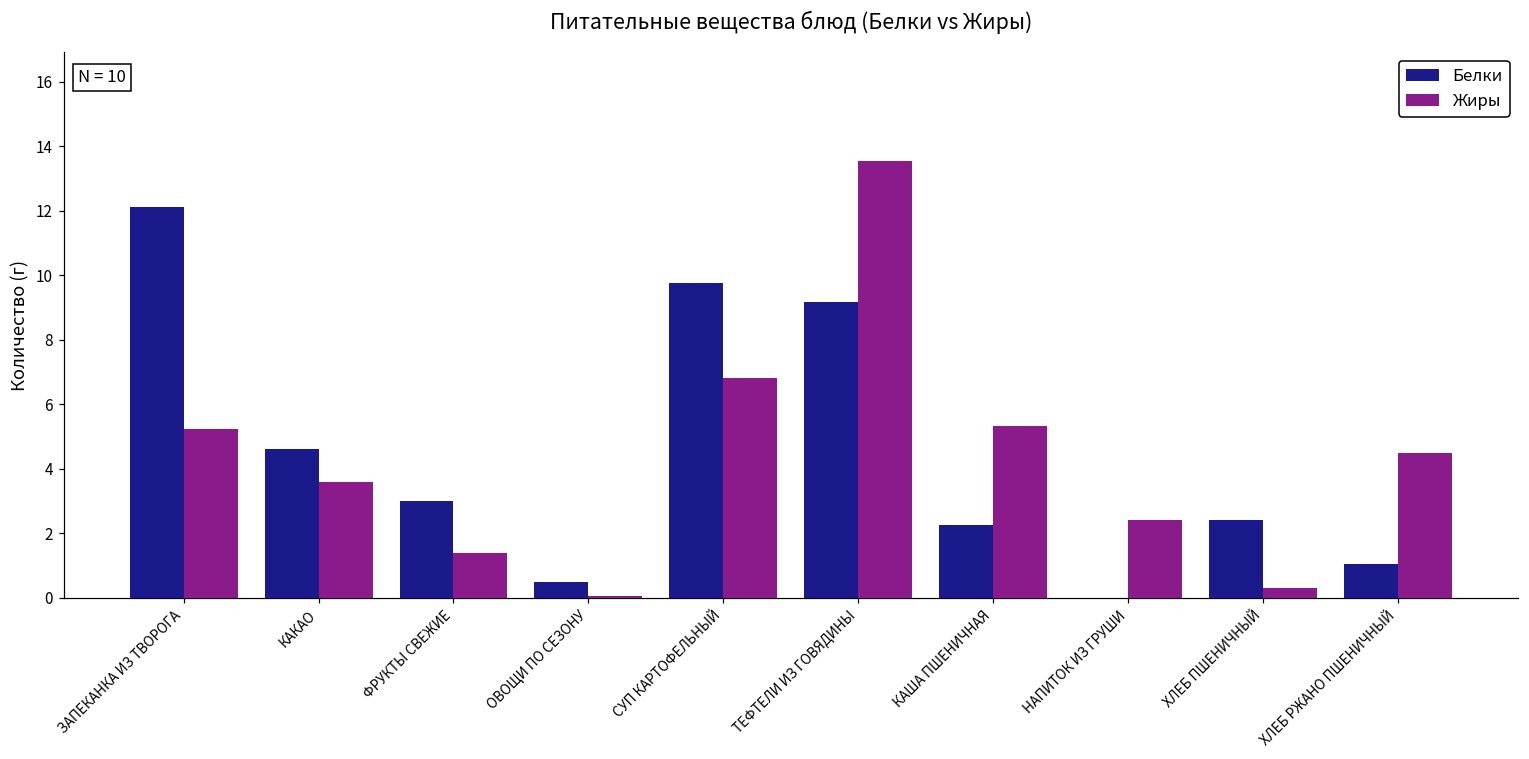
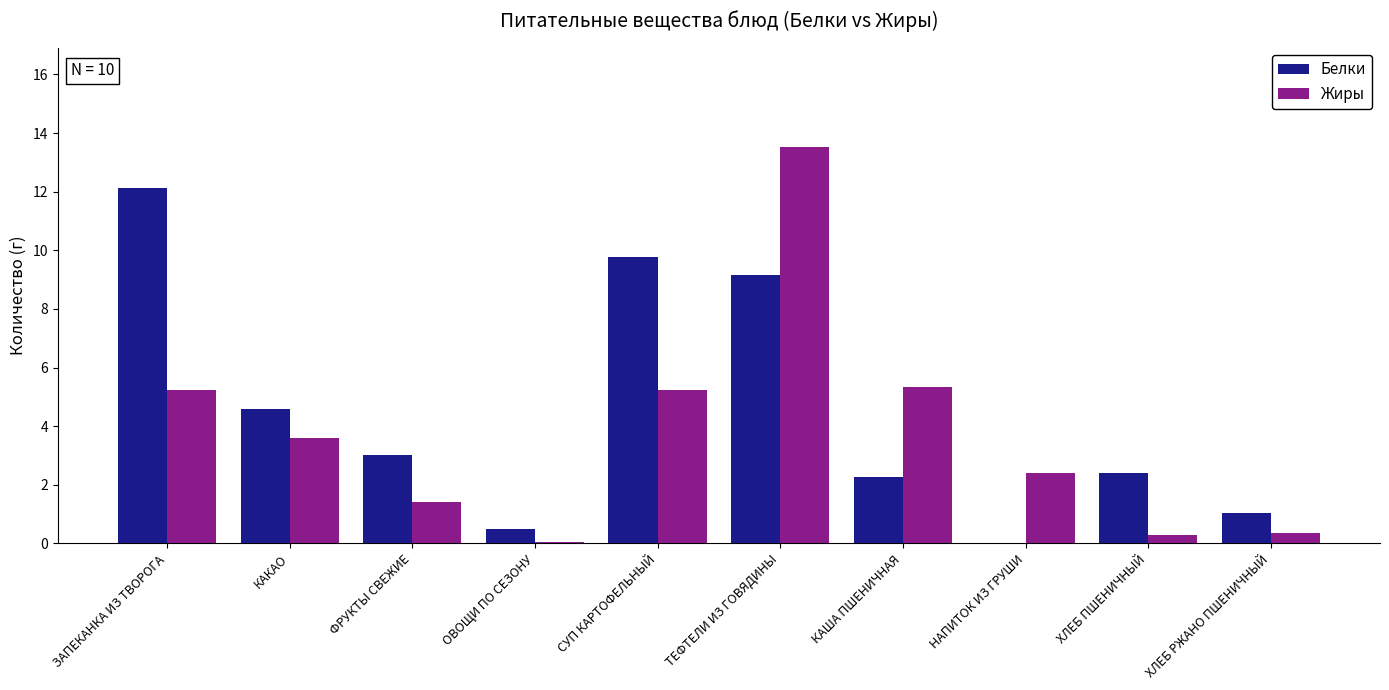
  {
    "Белки": {
      "ЗАПЕКАНКА ИЗ ТВОРОГА": 12.1,
      "КАКАО": 4.6,
      "ФРУКТЫ СВЕЖИЕ": 3.0,
      "ОВОЩИ ПО СЕЗОНУ": 0.5,
      "СУП КАРТОФЕЛЬНЫЙ": 9.8,
      "ТЕФТЕЛИ ИЗ ГОВЯДИНЫ": 9.2,
      "КАША ПШЕНИЧНАЯ": 2.3,
      "НАПИТОК ИЗ ГРУШИ": 0.0,
      "ХЛЕБ ПШЕНИЧНЫЙ": 2.4,
      "ХЛЕБ РЖАНО ПШЕНИЧНЫЙ": 1.1
    },
    "Жиры": {
      "ЗАПЕКАНКА ИЗ ТВОРОГА": 5.2,
      "КАКАО": 3.6,
      "ФРУКТЫ СВЕЖИЕ": 1.4,
-     "СУП КАРТОФЕЛЬНЫЙ": 6.8,
+     "СУП КАРТОФЕЛЬНЫЙ": 5.2,
      "ТЕФТЕЛИ ИЗ ГОВЯДИНЫ": 13.5,
      "КАША ПШЕНИЧНАЯ": 5.3,
      "НАПИТОК ИЗ ГРУШИ": 2.4,
      "ХЛЕБ ПШЕНИЧНЫЙ": 0.3,
-     "ХЛЕБ РЖАНО ПШЕНИЧНЫЙ": 4.5
+     "ХЛЕБ РЖАНО ПШЕНИЧНЫЙ": 0.4
    }
  }
